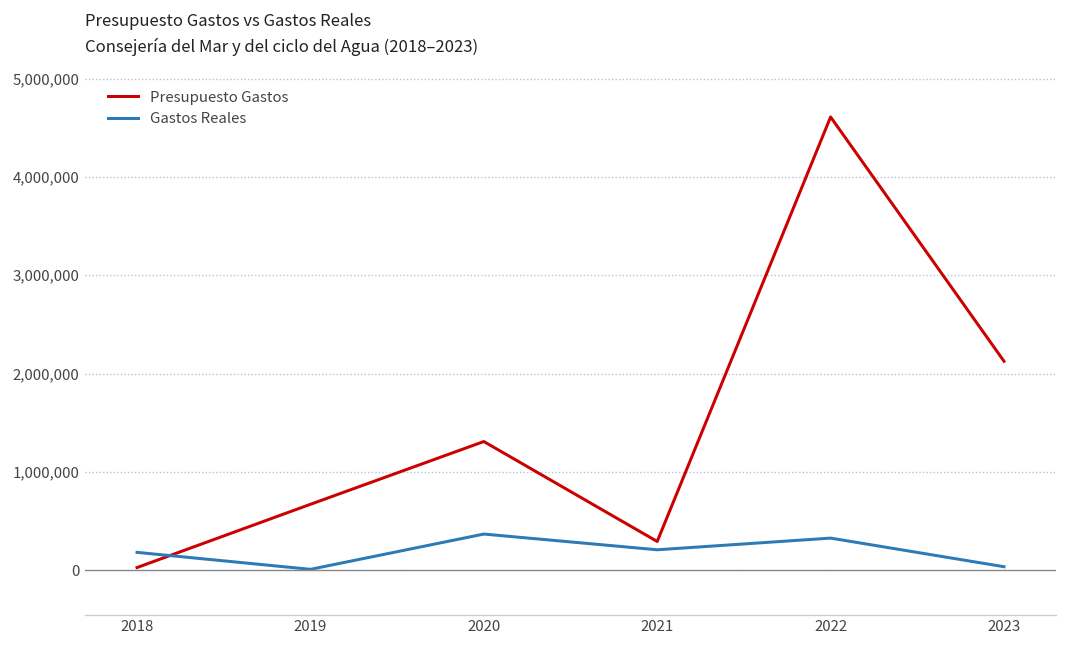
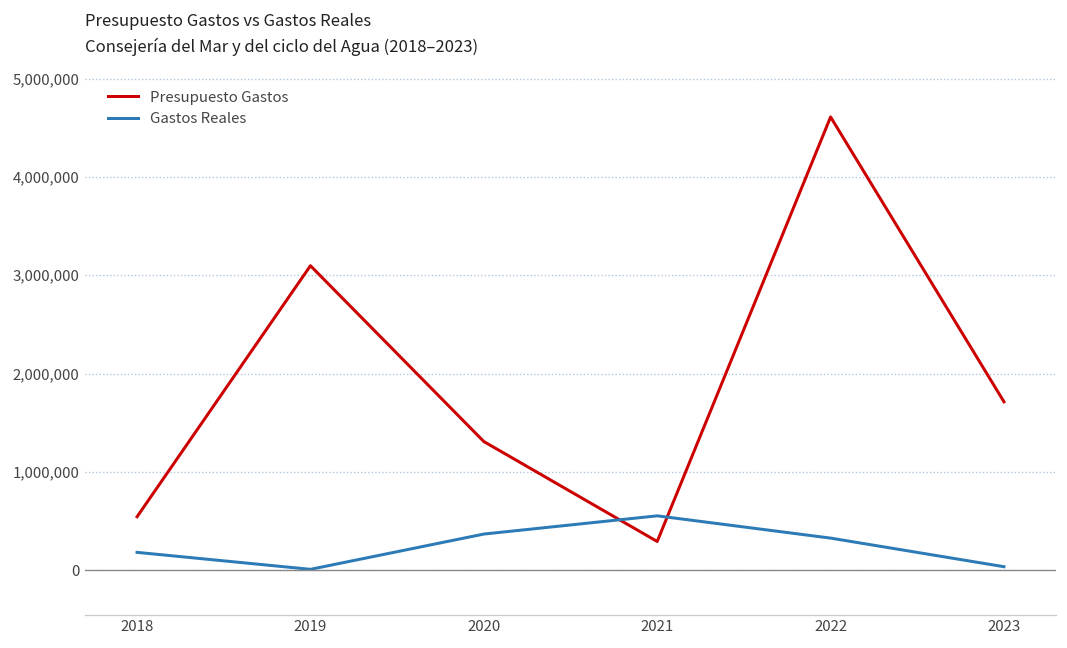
  {
    "Presupuesto Gastos": {
-     "2018": "0",
-     "2019": "700,000",
+     "2018": "500,000",
+     "2019": "3,100,000",
      "2020": "1,300,000",
      "2021": "300,000",
      "2022": "4,600,000",
-     "2023": "2,100,000"
+     "2023": "1,700,000"
    },
    "Gastos Reales": {
      "2018": "200,000",
      "2019": "0",
      "2020": "400,000",
-     "2021": "200,000",
+     "2021": "600,000",
      "2022": "300,000",
      "2023": "0"
    }
  }
